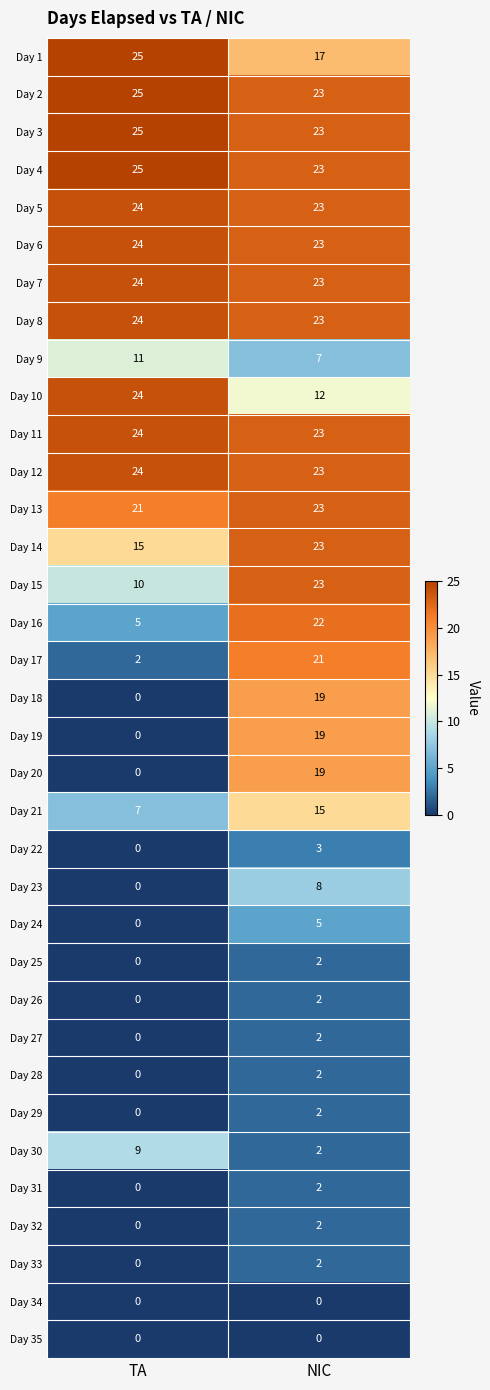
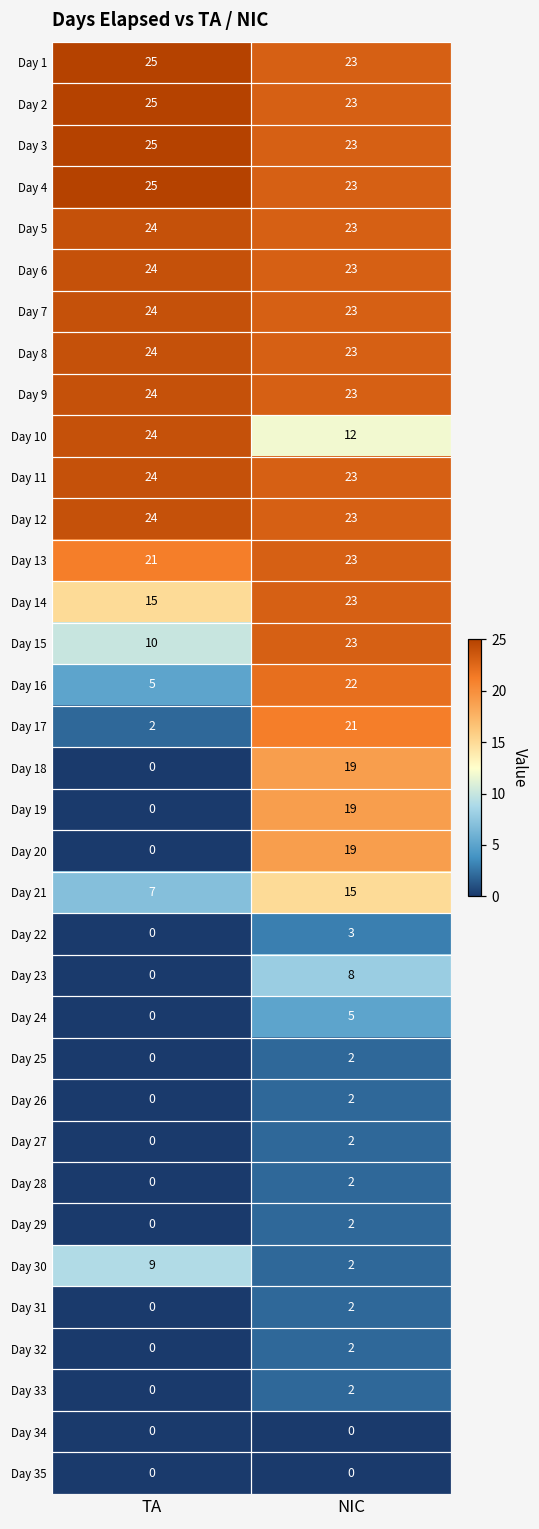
  {
    "Day 1": {
      "TA": 25,
-     "NIC": 17
+     "NIC": 23
    },
    "Day 2": {
      "TA": 25,
      "NIC": 23
    },
    "Day 3": {
      "TA": 25,
      "NIC": 23
    },
    "Day 4": {
      "TA": 25,
      "NIC": 23
    },
    "Day 5": {
      "TA": 24,
      "NIC": 23
    },
    "Day 6": {
      "TA": 24,
      "NIC": 23
    },
    "Day 7": {
      "TA": 24,
      "NIC": 23
    },
    "Day 8": {
      "TA": 24,
      "NIC": 23
    },
    "Day 9": {
-     "TA": 11,
-     "NIC": 7
+     "TA": 24,
+     "NIC": 23
    },
    "Day 10": {
      "TA": 24,
      "NIC": 12
    },
    "Day 11": {
      "TA": 24,
      "NIC": 23
    },
    "Day 12": {
      "TA": 24,
      "NIC": 23
    },
    "Day 13": {
      "TA": 21,
      "NIC": 23
    },
    "Day 14": {
      "TA": 15,
      "NIC": 23
    },
    "Day 15": {
      "TA": 10,
      "NIC": 23
    },
    "Day 16": {
      "TA": 5,
      "NIC": 22
    },
    "Day 17": {
      "TA": 2,
      "NIC": 21
    },
    "Day 18": {
      "TA": 0,
      "NIC": 19
    },
    "Day 19": {
      "TA": 0,
      "NIC": 19
    },
    "Day 20": {
      "TA": 0,
      "NIC": 19
    },
    "Day 21": {
      "TA": 7,
      "NIC": 15
    },
    "Day 22": {
      "TA": 0,
      "NIC": 3
    },
    "Day 23": {
      "TA": 0,
      "NIC": 8
    },
    "Day 24": {
      "TA": 0,
      "NIC": 5
    },
    "Day 25": {
      "TA": 0,
      "NIC": 2
    },
    "Day 26": {
      "TA": 0,
      "NIC": 2
    },
    "Day 27": {
      "TA": 0,
      "NIC": 2
    },
    "Day 28": {
      "TA": 0,
      "NIC": 2
    },
    "Day 29": {
      "TA": 0,
      "NIC": 2
    },
    "Day 30": {
      "TA": 9,
      "NIC": 2
    },
    "Day 31": {
      "TA": 0,
      "NIC": 2
    },
    "Day 32": {
      "TA": 0,
      "NIC": 2
    },
    "Day 33": {
      "TA": 0,
      "NIC": 2
    },
    "Day 34": {
      "TA": 0,
      "NIC": 0
    },
    "Day 35": {
      "TA": 0,
      "NIC": 0
    }
  }
